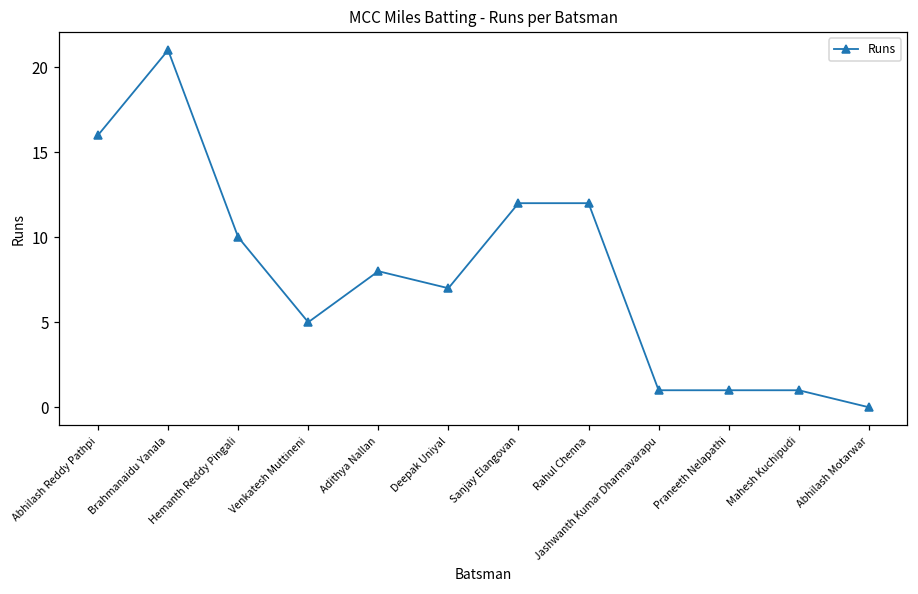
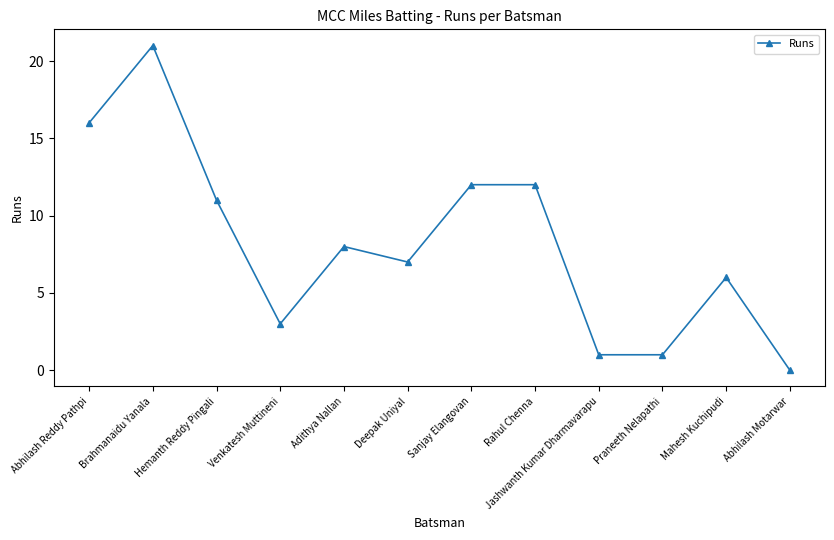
  {
    "Abhilash Reddy Pathpi": 16,
    "Brahmanaidu Yanala": 21,
-   "Hemanth Reddy Pingali": 10,
-   "Venkatesh Muttineni": 5,
+   "Hemanth Reddy Pingali": 11,
+   "Venkatesh Muttineni": 3,
    "Adithya Nallan": 8,
    "Deepak Uniyal": 7,
    "Sanjay Elangovan": 12,
    "Rahul Chenna": 12,
    "Jashwanth Kumar Dharmavarapu": 1,
    "Praneeth Nelapathi": 1,
-   "Mahesh Kuchipudi": 1,
+   "Mahesh Kuchipudi": 6,
    "Abhilash Motarwar": 0
  }
